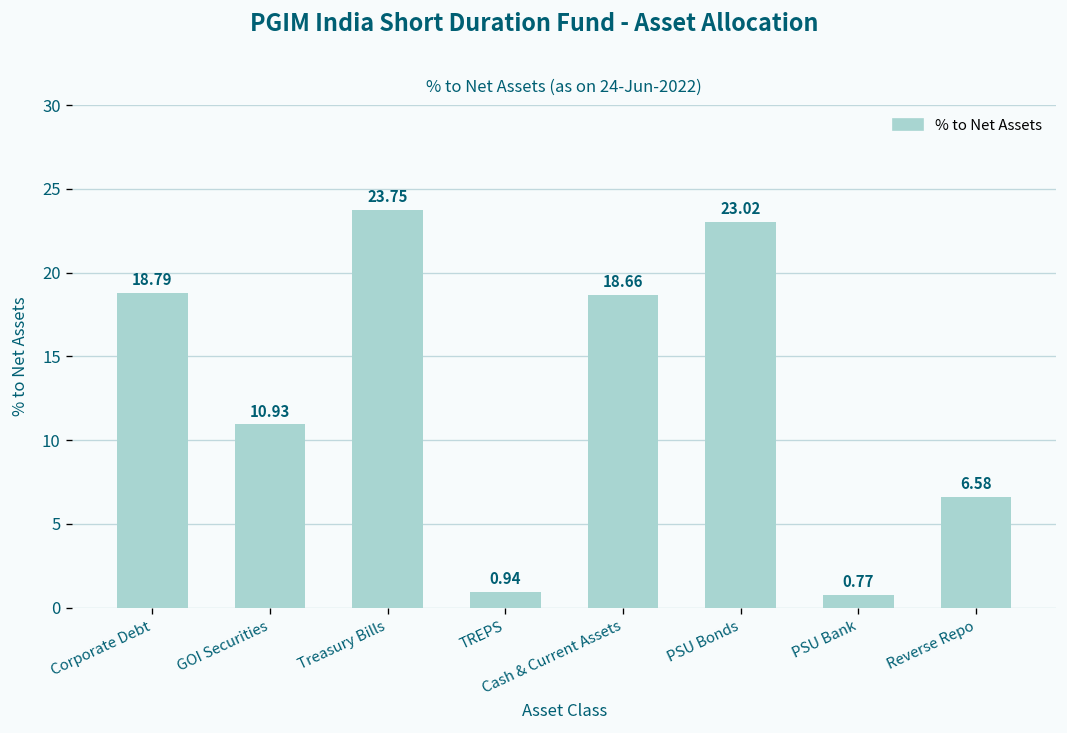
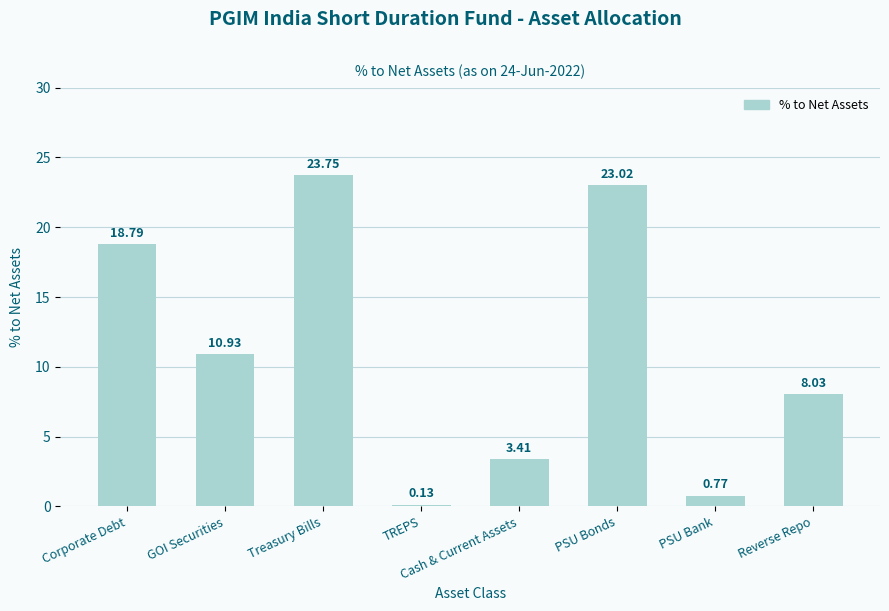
  {
    "Corporate Debt": 18.79,
    "GOI Securities": 10.93,
    "Treasury Bills": 23.75,
-   "TREPS": 0.94,
-   "Cash & Current Assets": 18.66,
+   "TREPS": 0.13,
+   "Cash & Current Assets": 3.41,
    "PSU Bonds": 23.02,
    "PSU Bank": 0.77,
-   "Reverse Repo": 6.58
+   "Reverse Repo": 8.03
  }
